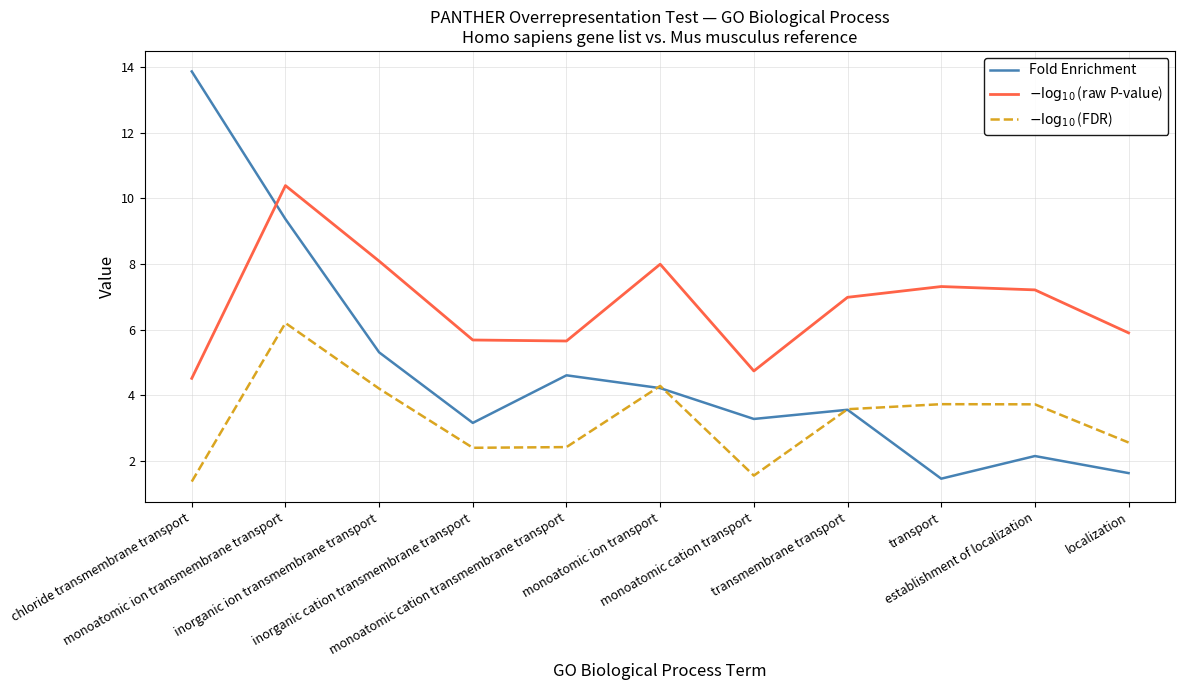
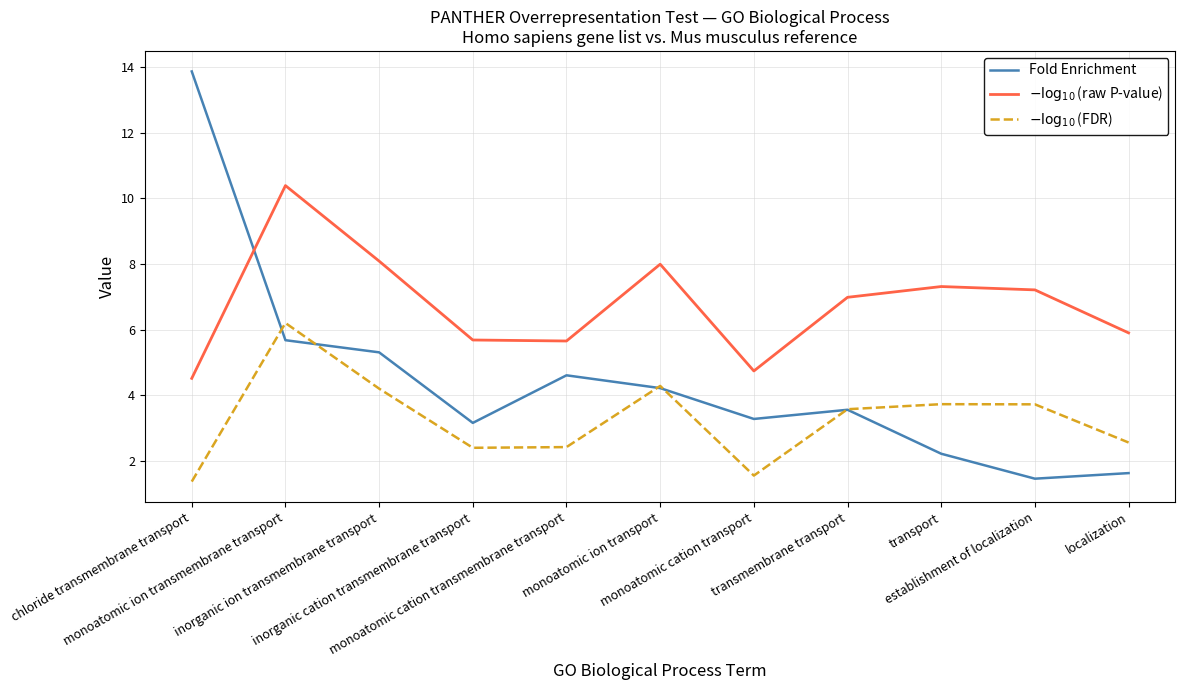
  {
    "Fold Enrichment": {
      "chloride transmembrane transport": 13.9,
-     "monoatomic ion transmembrane transport": 9.4,
+     "monoatomic ion transmembrane transport": 5.7,
      "inorganic ion transmembrane transport": 5.3,
      "inorganic cation transmembrane transport": 3.2,
      "monoatomic cation transmembrane transport": 4.6,
      "monoatomic cation transport": 3.3,
-     "transport": 1.5,
-     "establishment of localization": 2.2,
+     "transport": 2.2,
+     "establishment of localization": 1.5,
      "localization": 1.6
    }
  }
